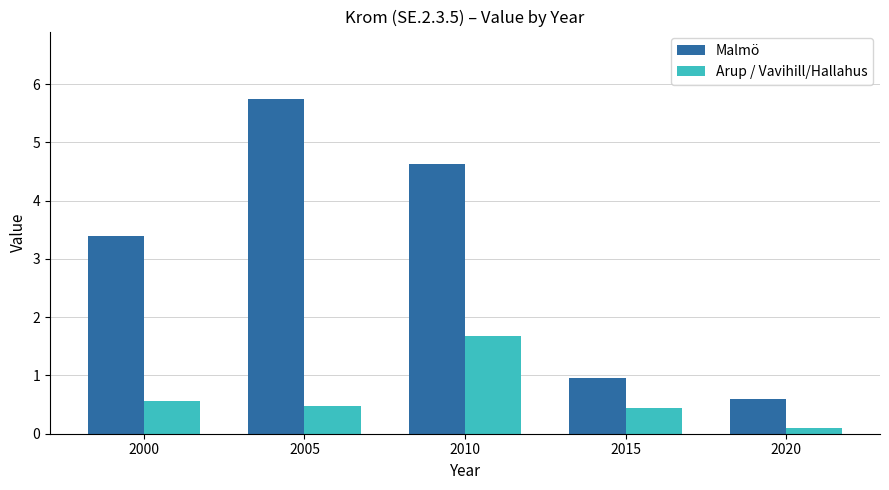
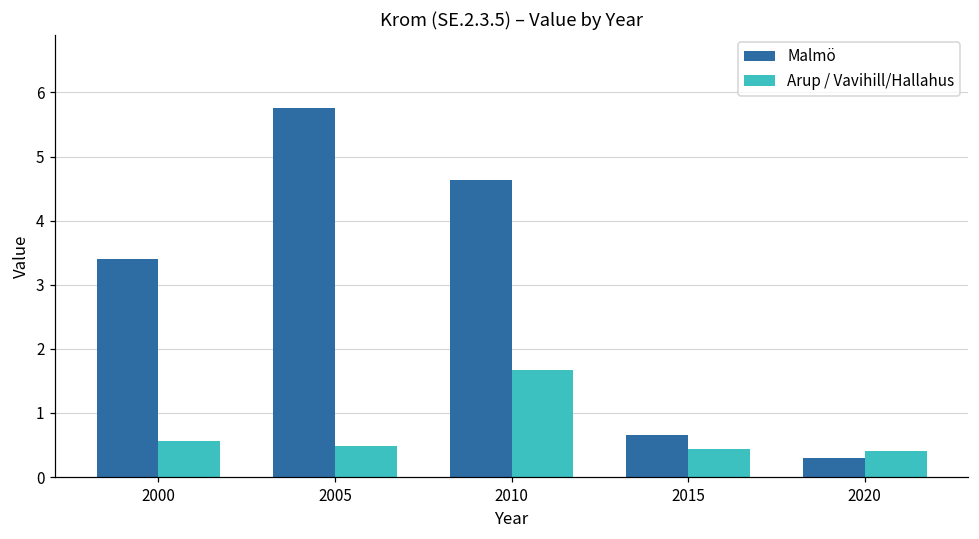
  {
    "Malmö": {
      "2000": 3.4,
      "2005": 5.8,
      "2010": 4.6,
-     "2015": 1.0,
-     "2020": 0.6
+     "2015": 0.7,
+     "2020": 0.3
    },
    "Arup / Vavihill/Hallahus": {
      "2000": 0.6,
      "2005": 0.5,
      "2010": 1.7,
      "2015": 0.4,
-     "2020": 0.1
+     "2020": 0.4
    }
  }
